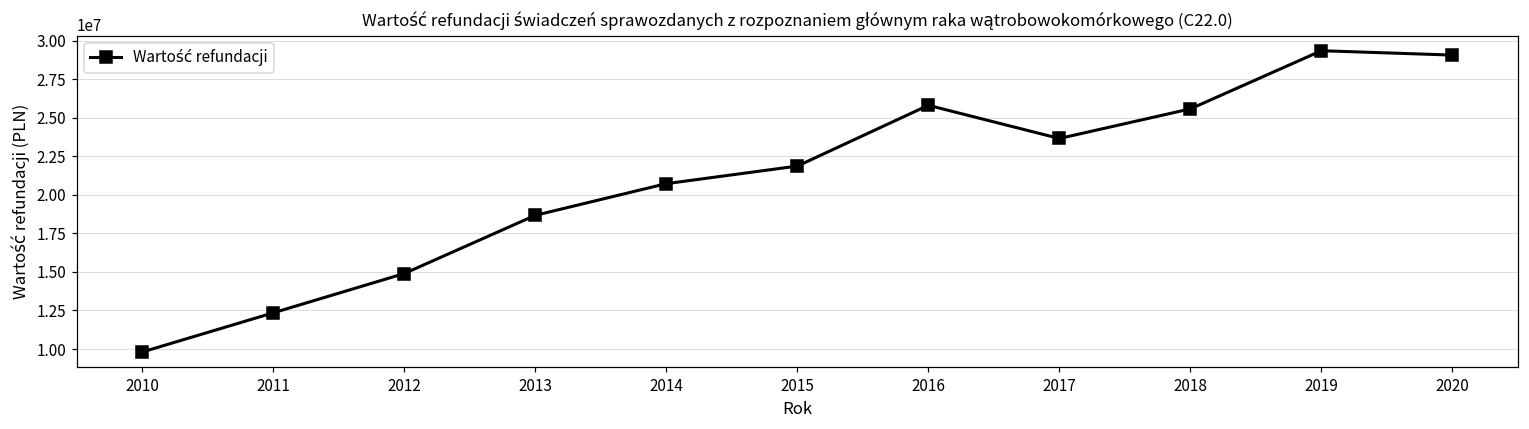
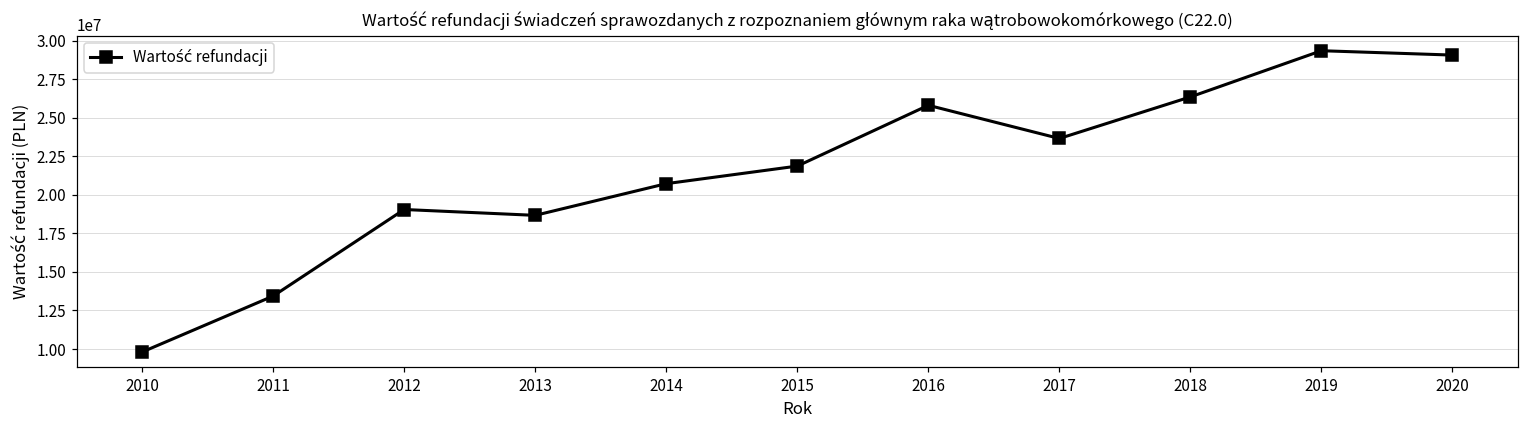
  {
    "2010": 9800000,
-   "2011": 12300000,
-   "2012": 14900000,
+   "2011": 13400000,
+   "2012": 19000000,
    "2013": 18700000,
    "2014": 20700000,
    "2015": 21900000,
    "2016": 25800000,
    "2017": 23600000,
-   "2018": 25600000,
+   "2018": 26300000,
    "2019": 29300000,
    "2020": 29100000
  }
